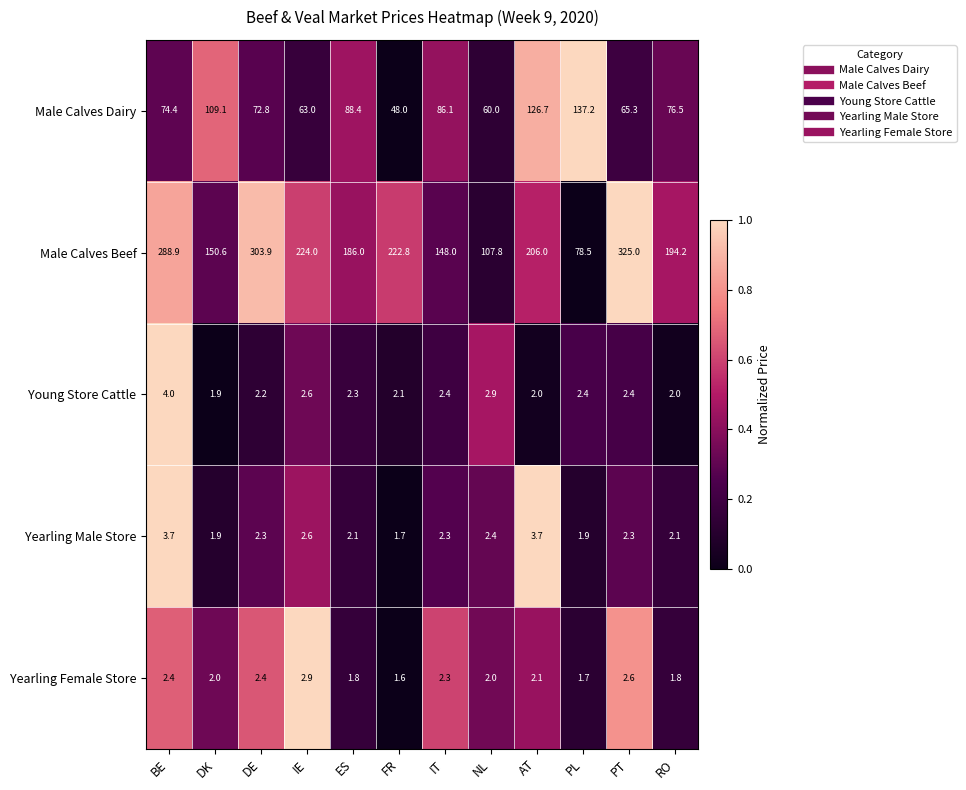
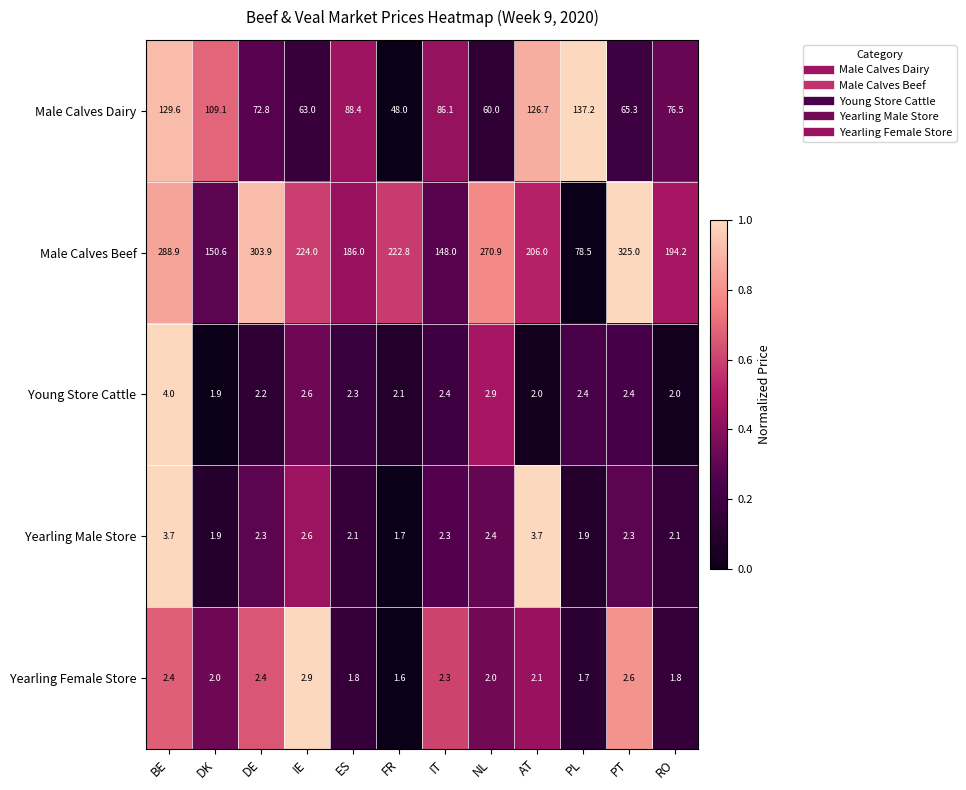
  {
    "Male Calves Dairy": {
-     "BE": 74.4,
+     "BE": 129.6,
      "DK": 109.1,
      "DE": 72.8,
      "IE": 63.0,
      "ES": 88.4,
      "FR": 48.0,
      "IT": 86.1,
      "NL": 60.0,
      "AT": 126.7,
      "PL": 137.2,
      "PT": 65.3,
      "RO": 76.5
    },
    "Male Calves Beef": {
      "BE": 288.9,
      "DK": 150.6,
      "DE": 303.9,
      "IE": 224.0,
      "ES": 186.0,
      "FR": 222.8,
      "IT": 148.0,
-     "NL": 107.8,
+     "NL": 270.9,
      "AT": 206.0,
      "PL": 78.5,
      "PT": 325.0,
      "RO": 194.2
    },
    "Young Store Cattle": {
      "BE": 4.0,
      "DK": 1.9,
      "DE": 2.2,
      "IE": 2.6,
      "ES": 2.3,
      "FR": 2.1,
      "IT": 2.4,
      "NL": 2.9,
      "AT": 2.0,
      "PL": 2.4,
      "PT": 2.4,
      "RO": 2.0
    },
    "Yearling Male Store": {
      "BE": 3.7,
      "DK": 1.9,
      "DE": 2.3,
      "IE": 2.6,
      "ES": 2.1,
      "FR": 1.7,
      "IT": 2.3,
      "NL": 2.4,
      "AT": 3.7,
      "PL": 1.9,
      "PT": 2.3,
      "RO": 2.1
    },
    "Yearling Female Store": {
      "BE": 2.4,
      "DK": 2.0,
      "DE": 2.4,
      "IE": 2.9,
      "ES": 1.8,
      "FR": 1.6,
      "IT": 2.3,
      "NL": 2.0,
      "AT": 2.1,
      "PL": 1.7,
      "PT": 2.6,
      "RO": 1.8
    }
  }
